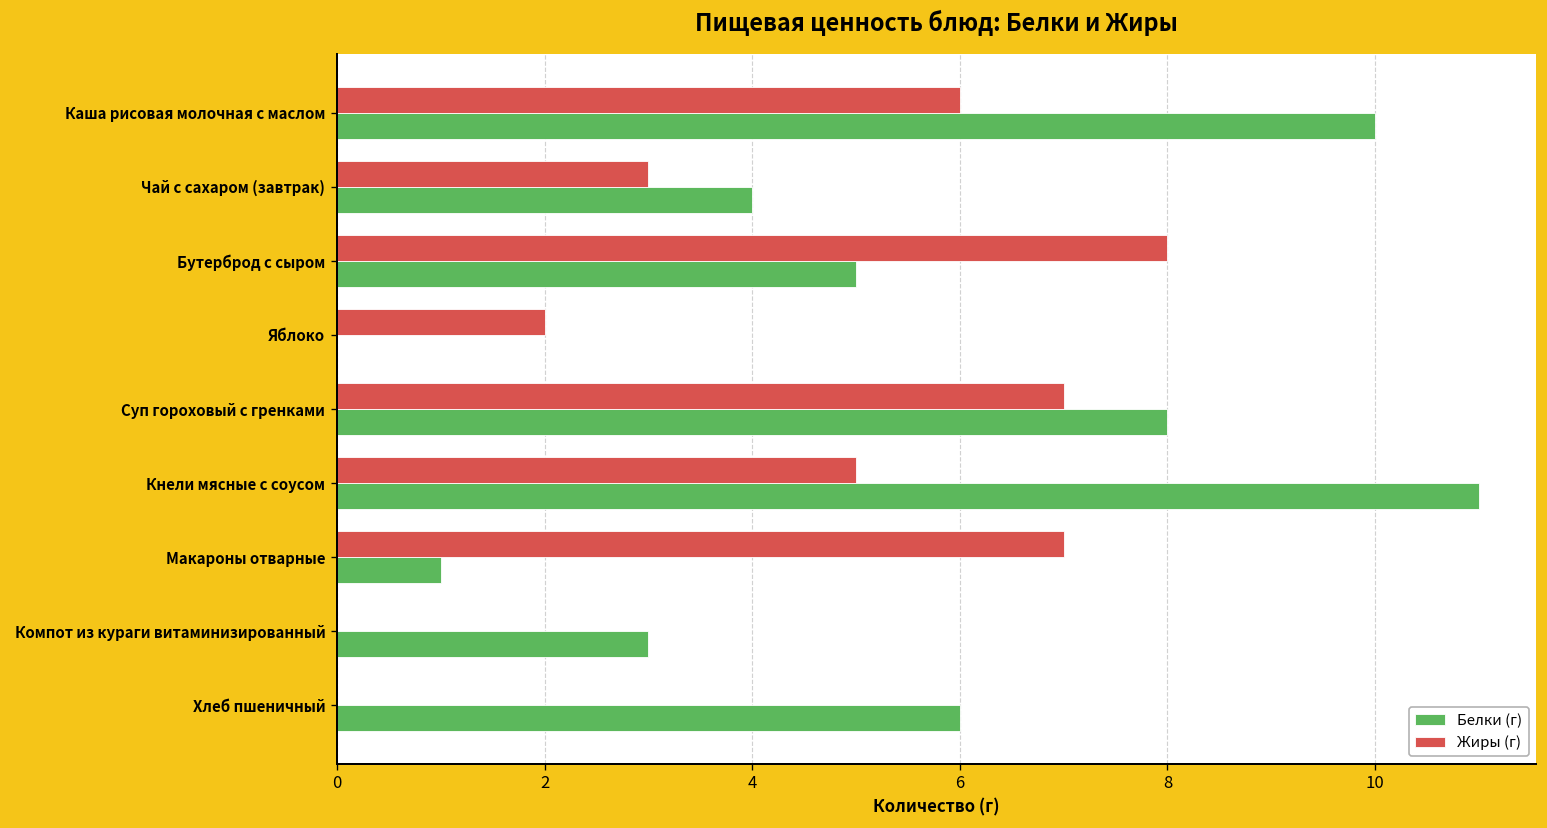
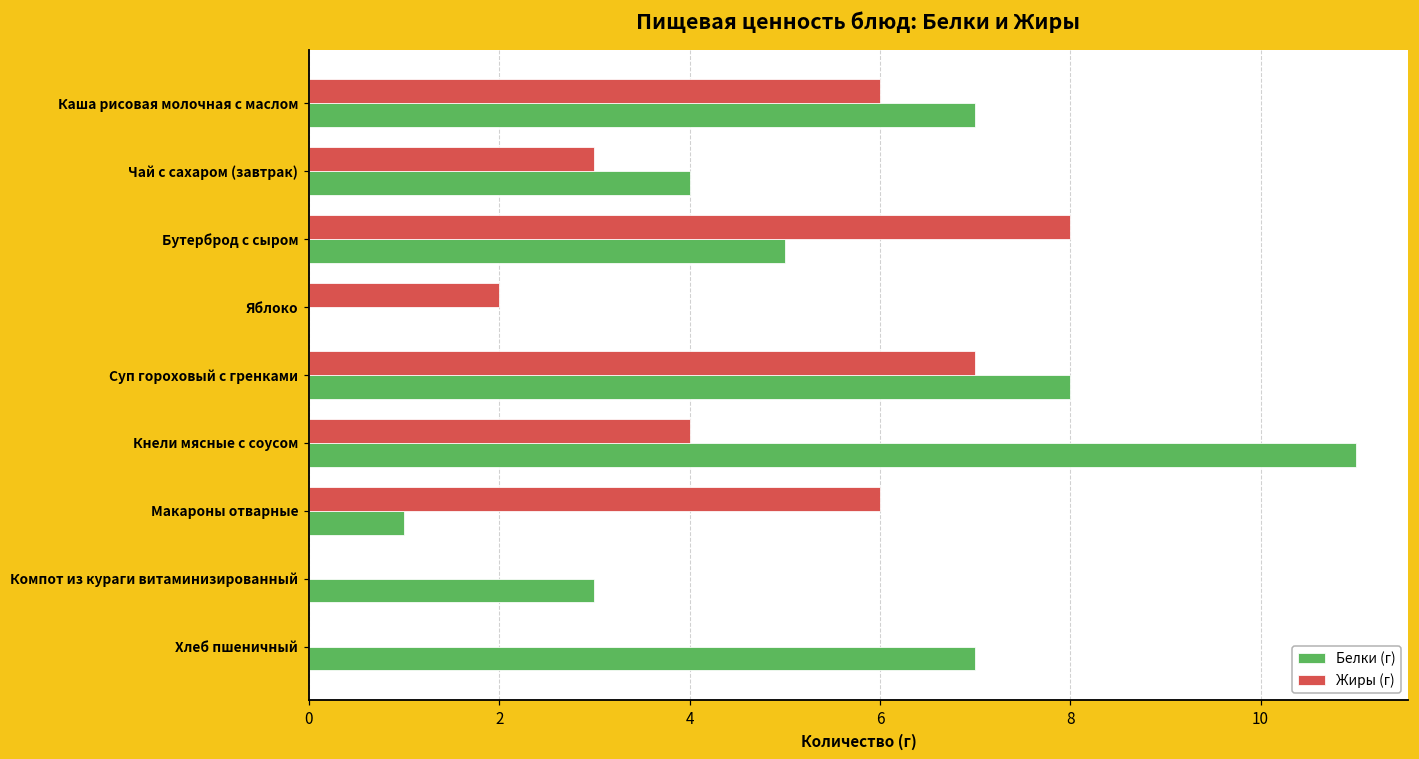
  {
    "Белки (г)": {
-     "Каша рисовая молочная с маслом": 10,
+     "Каша рисовая молочная с маслом": 7,
      "Чай с сахаром (завтрак)": 4,
      "Бутерброд с сыром": 5,
      "Яблоко": 0,
      "Суп гороховый с гренками": 8,
      "Кнели мясные с соусом": 11,
      "Макароны отварные": 1,
      "Компот из кураги витаминизированный": 3,
-     "Хлеб пшеничный": 6
+     "Хлеб пшеничный": 7
    },
    "Жиры (г)": {
      "Каша рисовая молочная с маслом": 6,
      "Чай с сахаром (завтрак)": 3,
      "Бутерброд с сыром": 8,
      "Яблоко": 2,
      "Суп гороховый с гренками": 7,
-     "Кнели мясные с соусом": 5,
-     "Макароны отварные": 7,
+     "Кнели мясные с соусом": 4,
+     "Макароны отварные": 6,
      "Компот из кураги витаминизированный": 0,
      "Хлеб пшеничный": 0
    }
  }
